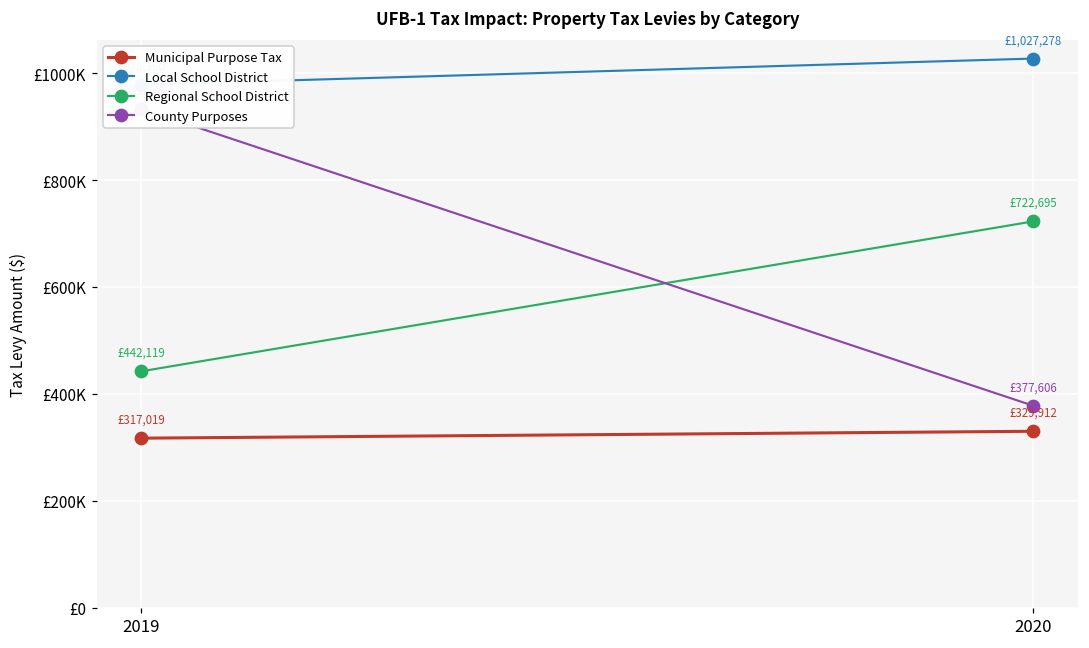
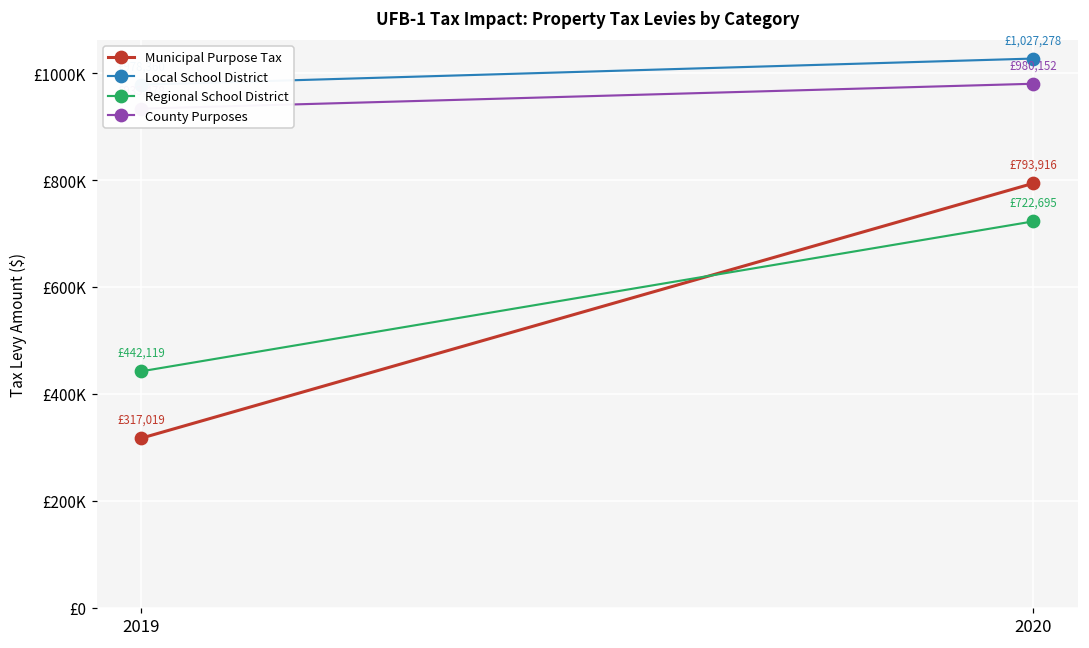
  {
    "Municipal Purpose Tax": {
      "2019": "£317,019",
-     "2020": "£329,912"
+     "2020": "£793,916"
    },
    "Local School District": {
      "2020": "£1,027,278"
    },
    "Regional School District": {
      "2019": "£442,119",
      "2020": "£722,695"
    },
    "County Purposes": {
-     "2020": "£377,606"
+     "2020": "£980,152"
    }
  }
